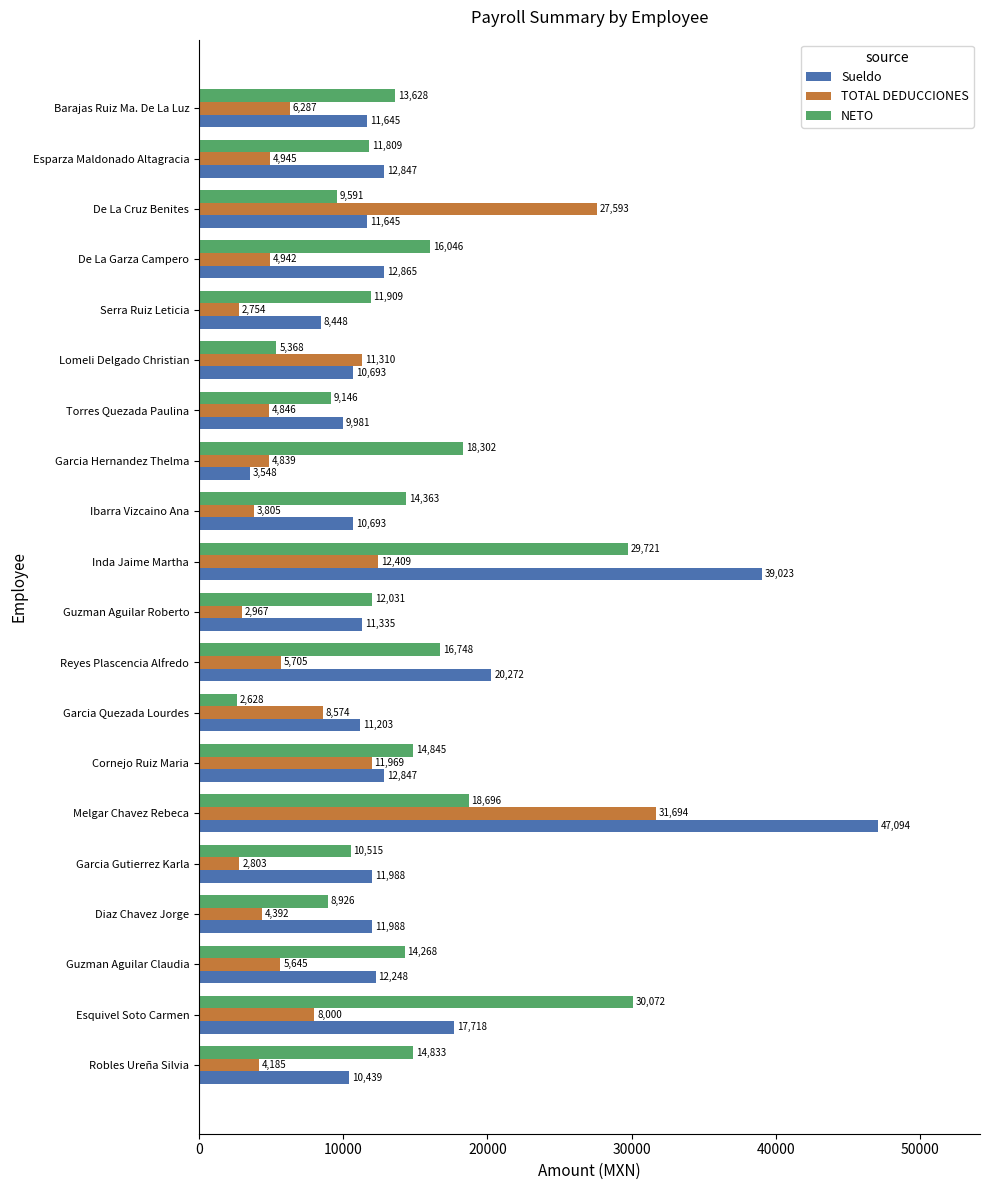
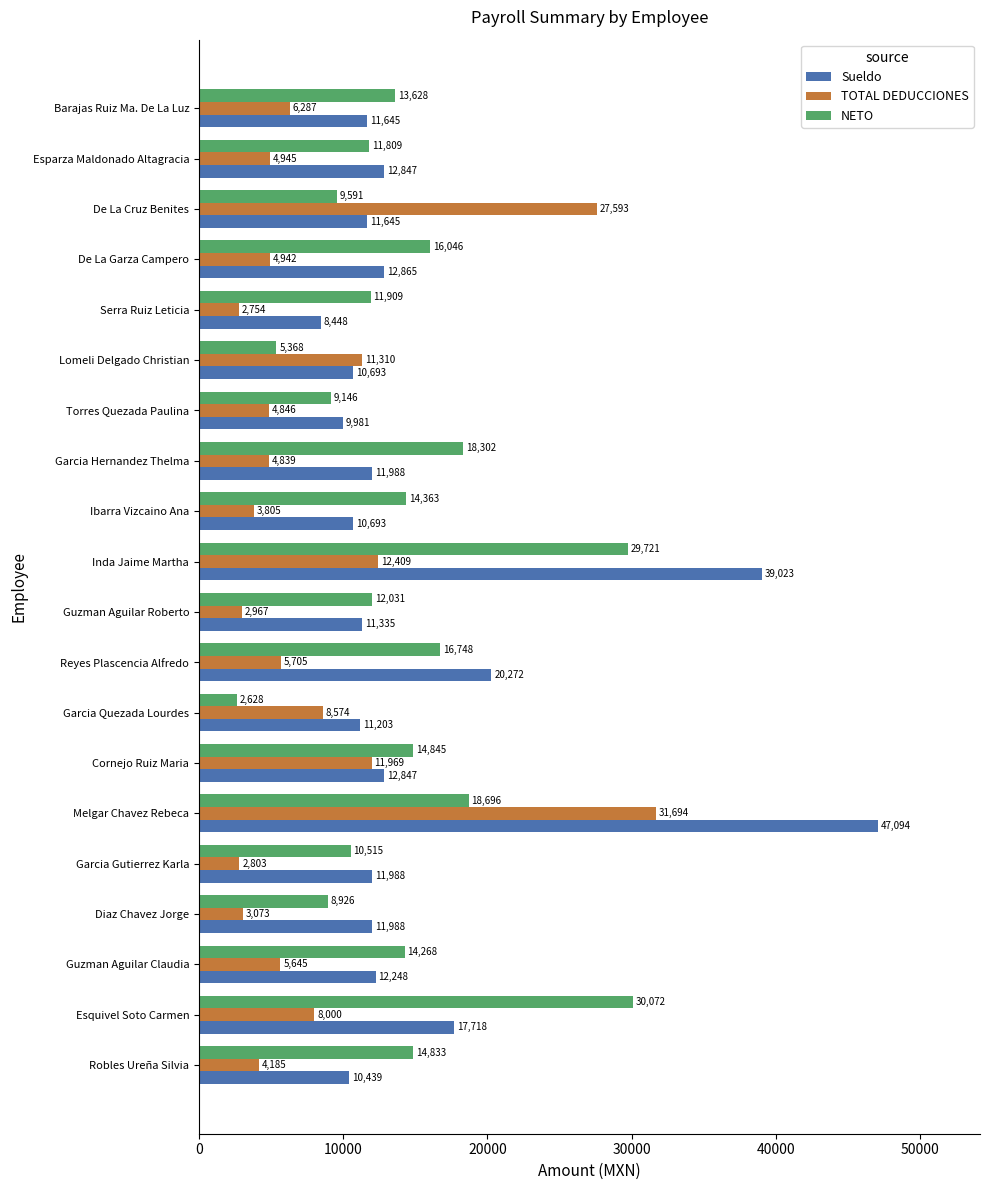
  {
    "Sueldo": {
      "Barajas Ruiz Ma. De La Luz": "11,645",
      "Esparza Maldonado Altagracia": "12,847",
      "De La Cruz Benites": "11,645",
      "De La Garza Campero": "12,865",
      "Serra Ruiz Leticia": "8,448",
      "Lomeli Delgado Christian": "10,693",
      "Torres Quezada Paulina": "9,981",
-     "Garcia Hernandez Thelma": "3,548",
+     "Garcia Hernandez Thelma": "11,988",
      "Ibarra Vizcaino Ana": "10,693",
      "Inda Jaime Martha": "39,023",
      "Guzman Aguilar Roberto": "11,335",
      "Reyes Plascencia Alfredo": "20,272",
      "Garcia Quezada Lourdes": "11,203",
      "Cornejo Ruiz Maria": "12,847",
      "Melgar Chavez Rebeca": "47,094",
      "Garcia Gutierrez Karla": "11,988",
      "Diaz Chavez Jorge": "11,988",
      "Guzman Aguilar Claudia": "12,248",
      "Esquivel Soto Carmen": "17,718",
      "Robles Ureña Silvia": "10,439"
    },
    "TOTAL DEDUCCIONES": {
      "Serra Ruiz Leticia": "2,754",
      "Lomeli Delgado Christian": "11,310",
      "Inda Jaime Martha": "12,409",
      "Guzman Aguilar Roberto": "2,967",
      "Reyes Plascencia Alfredo": "5,705",
      "Garcia Quezada Lourdes": "8,574",
      "Melgar Chavez Rebeca": "31,694",
      "Garcia Gutierrez Karla": "2,803",
-     "Diaz Chavez Jorge": "4,392",
+     "Diaz Chavez Jorge": "3,073",
      "Esquivel Soto Carmen": "8,000",
      "Robles Ureña Silvia": "4,185"
    },
    "NETO": {
      "Barajas Ruiz Ma. De La Luz": "13,628",
      "Esparza Maldonado Altagracia": "11,809",
      "De La Cruz Benites": "9,591",
      "De La Garza Campero": "16,046",
      "Serra Ruiz Leticia": "11,909",
      "Lomeli Delgado Christian": "5,368",
      "Torres Quezada Paulina": "9,146",
      "Garcia Hernandez Thelma": "18,302",
      "Ibarra Vizcaino Ana": "14,363",
      "Inda Jaime Martha": "29,721",
      "Guzman Aguilar Roberto": "12,031",
      "Reyes Plascencia Alfredo": "16,748",
      "Garcia Quezada Lourdes": "2,628",
      "Cornejo Ruiz Maria": "14,845",
      "Melgar Chavez Rebeca": "18,696",
      "Garcia Gutierrez Karla": "10,515",
      "Diaz Chavez Jorge": "8,926",
      "Guzman Aguilar Claudia": "14,268",
      "Esquivel Soto Carmen": "30,072",
      "Robles Ureña Silvia": "14,833"
    }
  }
